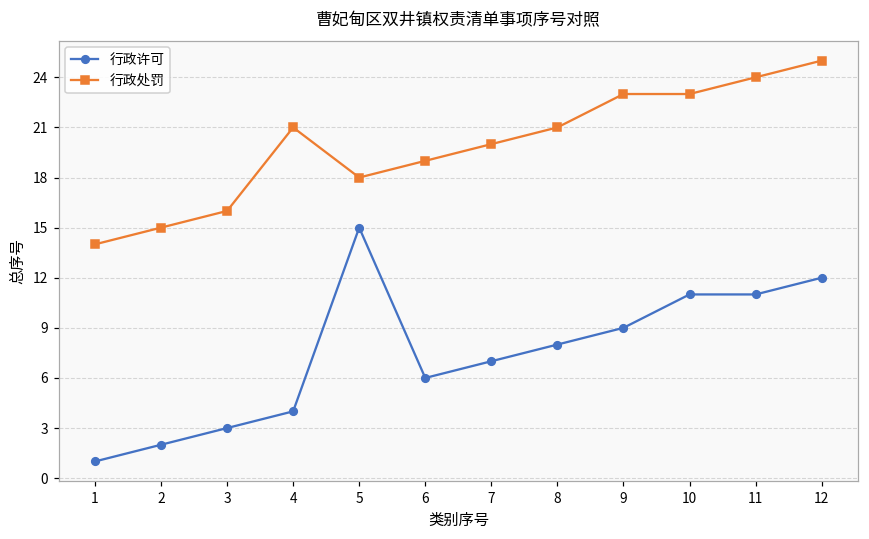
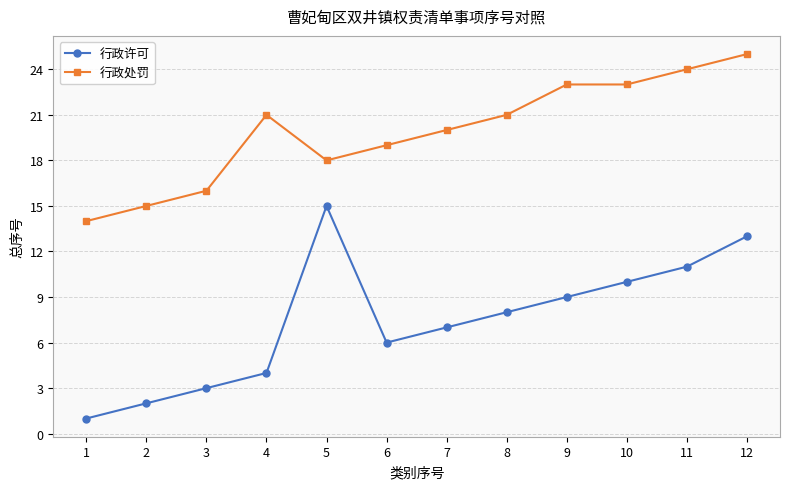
  {
    "行政许可": {
      "1": 1,
      "2": 2,
      "3": 3,
      "4": 4,
      "5": 15,
      "6": 6,
      "7": 7,
      "8": 8,
      "9": 9,
-     "10": 11,
+     "10": 10,
      "11": 11,
-     "12": 12
+     "12": 13
    },
    "行政处罚": {
      "1": 14,
      "2": 15,
      "3": 16,
      "4": 21,
      "5": 18,
      "6": 19,
      "7": 20,
      "8": 21,
      "9": 23,
      "10": 23,
      "11": 24,
      "12": 25
    }
  }
